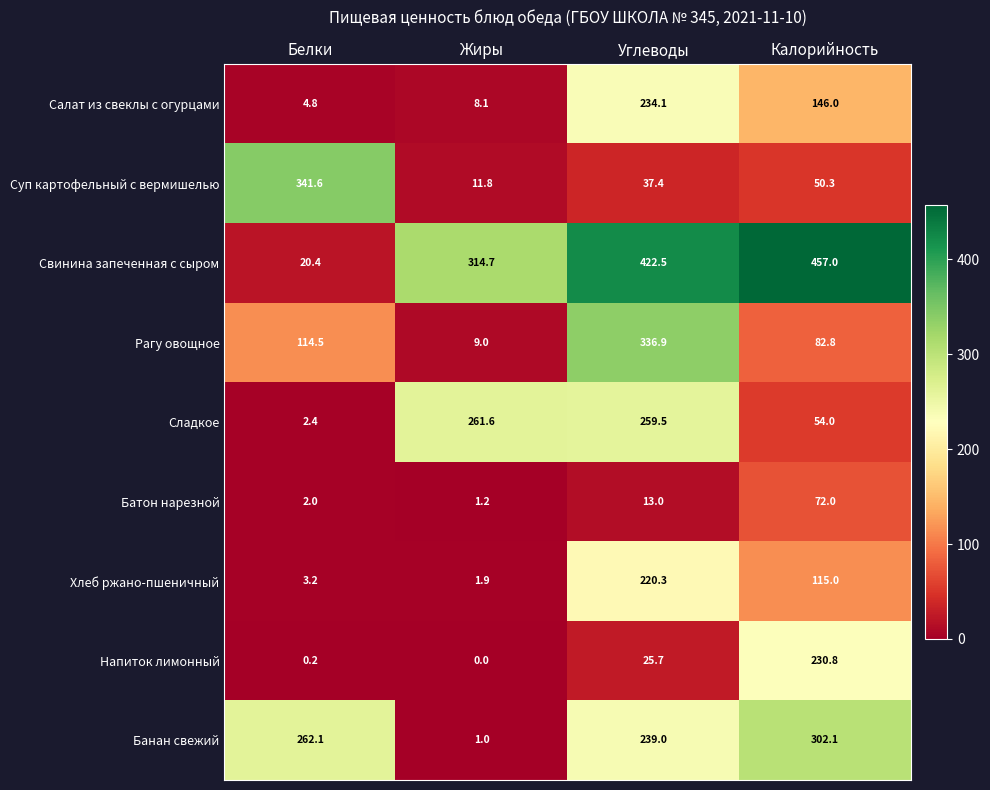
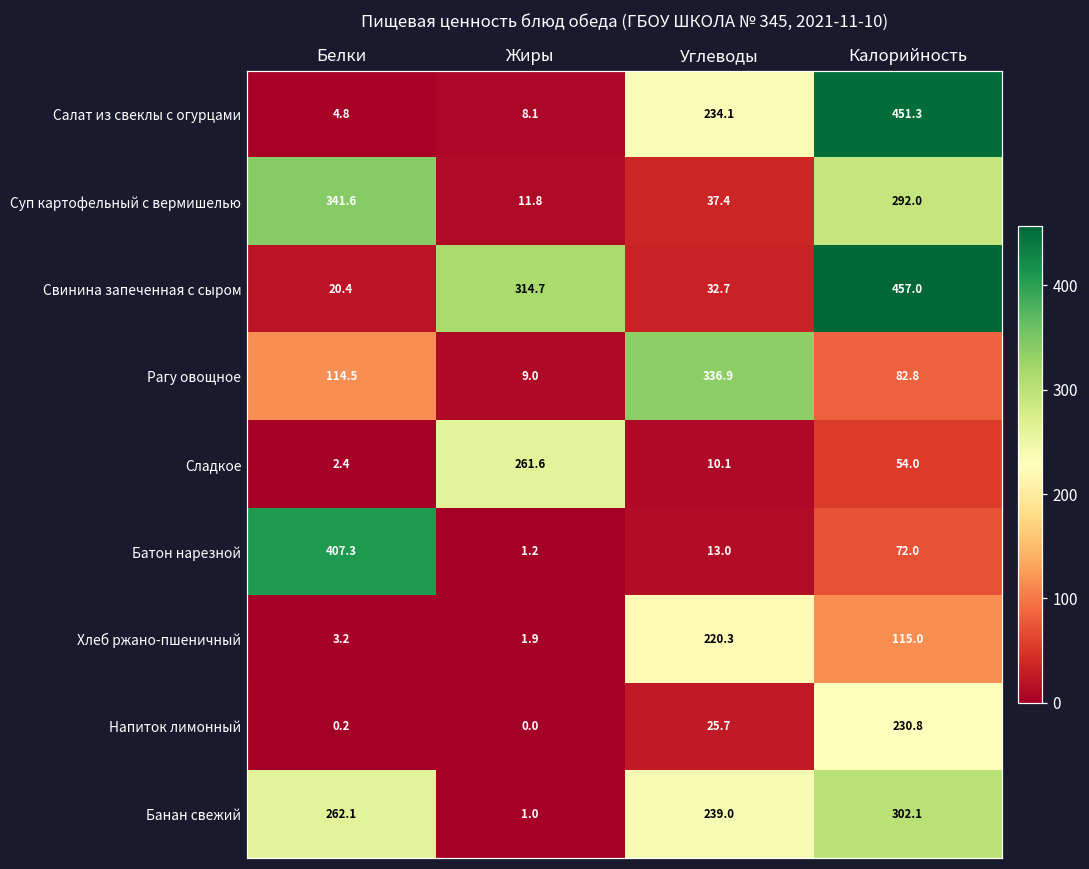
  {
    "Салат из свеклы с огурцами": {
      "Белки": 4.8,
      "Жиры": 8.1,
      "Углеводы": 234.1,
-     "Калорийность": 146.0
+     "Калорийность": 451.3
    },
    "Суп картофельный с вермишелью": {
      "Белки": 341.6,
      "Жиры": 11.8,
      "Углеводы": 37.4,
-     "Калорийность": 50.3
+     "Калорийность": 292.0
    },
    "Свинина запеченная с сыром": {
      "Белки": 20.4,
      "Жиры": 314.7,
-     "Углеводы": 422.5,
+     "Углеводы": 32.7,
      "Калорийность": 457.0
    },
    "Рагу овощное": {
      "Белки": 114.5,
      "Жиры": 9.0,
      "Углеводы": 336.9,
      "Калорийность": 82.8
    },
    "Сладкое": {
      "Белки": 2.4,
      "Жиры": 261.6,
-     "Углеводы": 259.5,
+     "Углеводы": 10.1,
      "Калорийность": 54.0
    },
    "Батон нарезной": {
-     "Белки": 2.0,
+     "Белки": 407.3,
      "Жиры": 1.2,
      "Углеводы": 13.0,
      "Калорийность": 72.0
    },
    "Хлеб ржано-пшеничный": {
      "Белки": 3.2,
      "Жиры": 1.9,
      "Углеводы": 220.3,
      "Калорийность": 115.0
    },
    "Напиток лимонный": {
      "Белки": 0.2,
      "Жиры": 0.0,
      "Углеводы": 25.7,
      "Калорийность": 230.8
    },
    "Банан свежий": {
      "Белки": 262.1,
      "Жиры": 1.0,
      "Углеводы": 239.0,
      "Калорийность": 302.1
    }
  }
